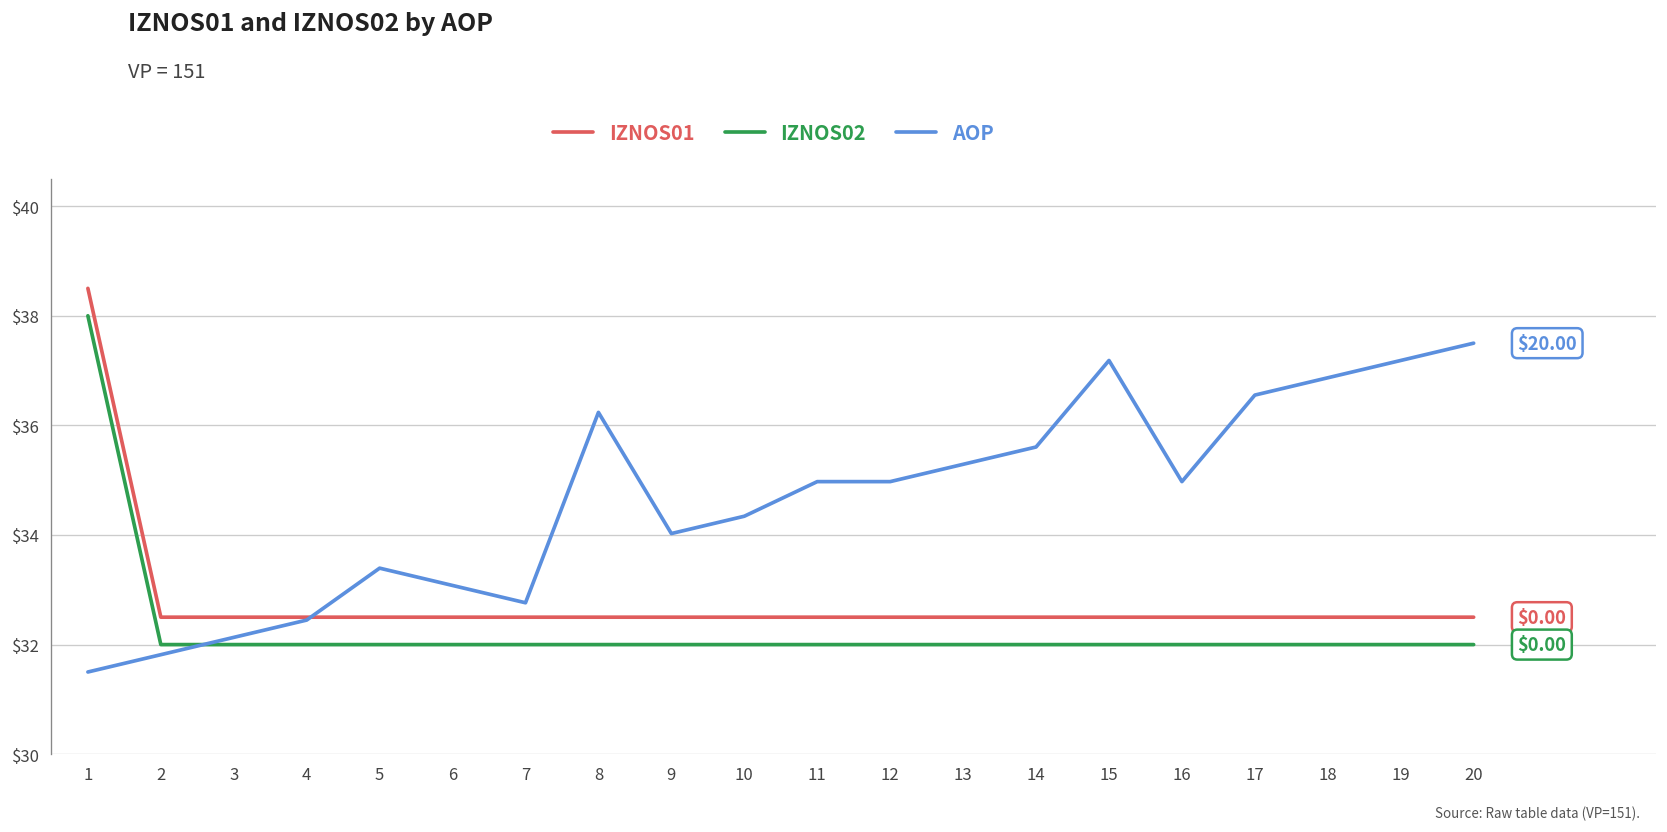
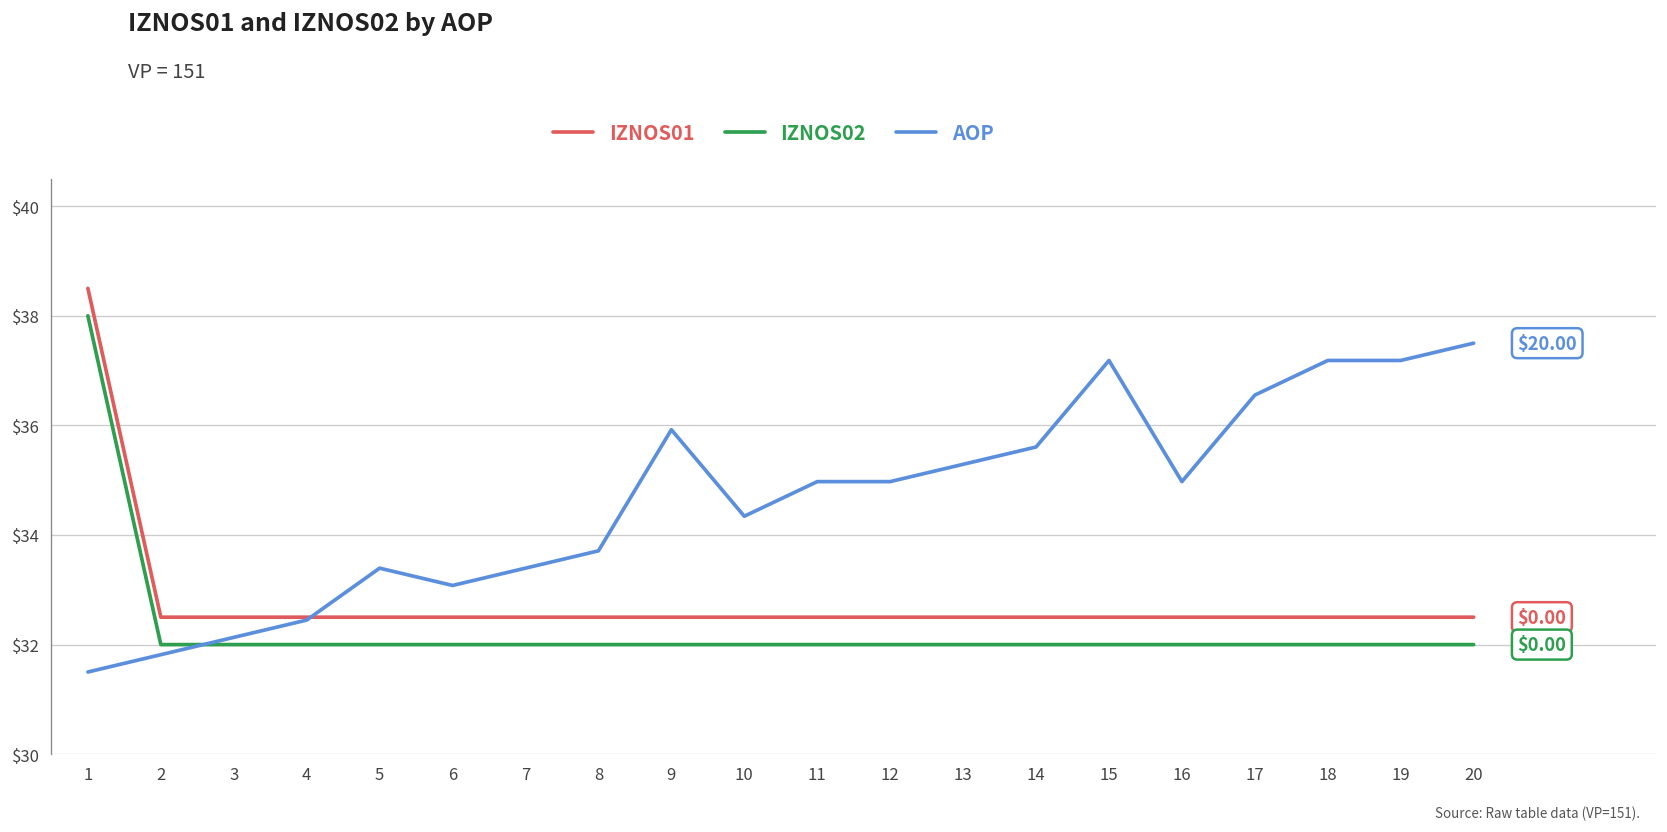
  {
    "IZNOS01": {
      "1": "$38.5",
      "2": "$32.5",
      "3": "$32.5",
      "5": "$32.5",
      "6": "$32.5",
      "7": "$32.5",
      "8": "$32.5",
      "9": "$32.5",
      "10": "$32.5",
      "11": "$32.5",
      "12": "$32.5",
      "13": "$32.5",
      "14": "$32.5",
      "15": "$32.5",
      "16": "$32.5",
      "17": "$32.5",
      "18": "$32.5",
      "19": "$32.5",
      "20": "$32.5"
    },
    "IZNOS02": {
      "1": "$38.0",
      "2": "$32.0",
      "3": "$32.0",
      "4": "$32.0",
      "5": "$32.0",
      "6": "$32.0",
      "7": "$32.0",
      "8": "$32.0",
      "9": "$32.0",
      "10": "$32.0",
      "11": "$32.0",
      "12": "$32.0",
      "13": "$32.0",
      "14": "$32.0",
      "15": "$32.0",
      "16": "$32.0",
      "17": "$32.0",
      "18": "$32.0",
      "19": "$32.0",
      "20": "$32.0"
    },
    "AOP": {
      "1": "$31.5",
      "2": "$31.8",
      "3": "$32.1",
      "5": "$33.4",
      "6": "$33.1",
-     "7": "$32.8",
-     "8": "$36.2",
-     "9": "$34.0",
+     "7": "$33.4",
+     "8": "$33.7",
+     "9": "$35.9",
      "10": "$34.3",
      "11": "$35.0",
      "12": "$35.0",
      "13": "$35.3",
      "14": "$35.6",
      "15": "$37.2",
      "16": "$35.0",
      "17": "$36.6",
-     "18": "$36.9",
+     "18": "$37.2",
      "19": "$37.2",
      "20": "$37.5"
    }
  }
